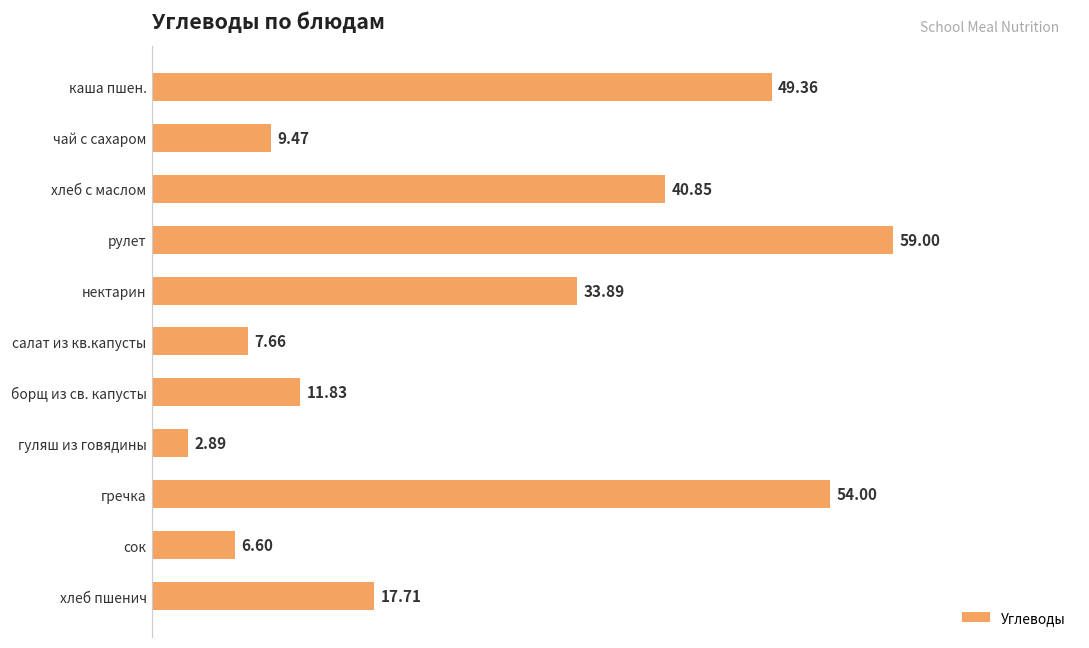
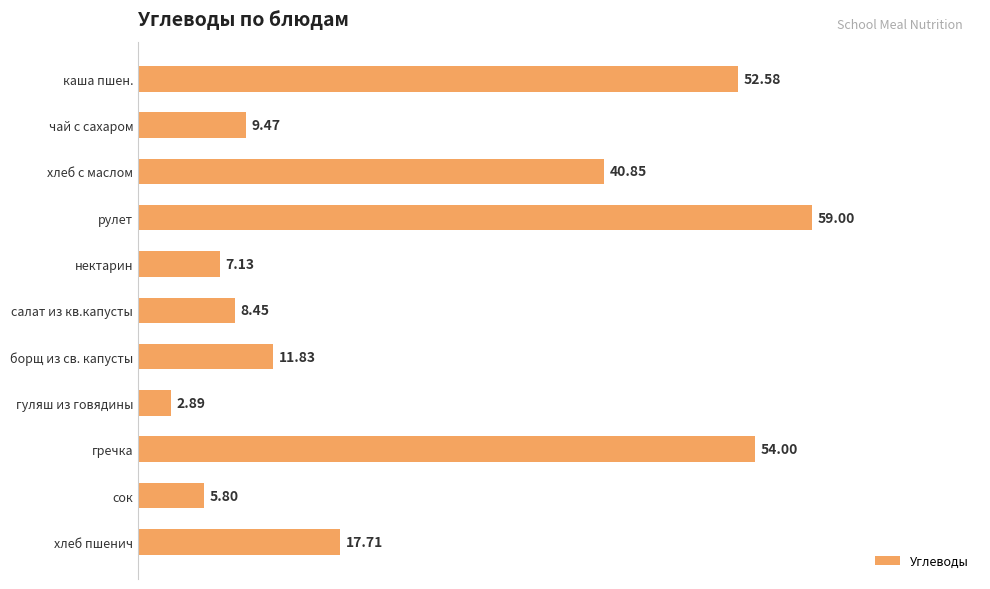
  {
-   "каша пшен.": 49.36,
+   "каша пшен.": 52.58,
    "чай с сахаром": 9.47,
    "хлеб с маслом": 40.85,
    "рулет": 59.00,
-   "нектарин": 33.89,
-   "салат из кв.капусты": 7.66,
+   "нектарин": 7.13,
+   "салат из кв.капусты": 8.45,
    "борщ из св. капусты": 11.83,
    "гуляш из говядины": 2.89,
    "гречка": 54.00,
-   "сок": 6.60,
+   "сок": 5.80,
    "хлеб пшенич": 17.71
  }
